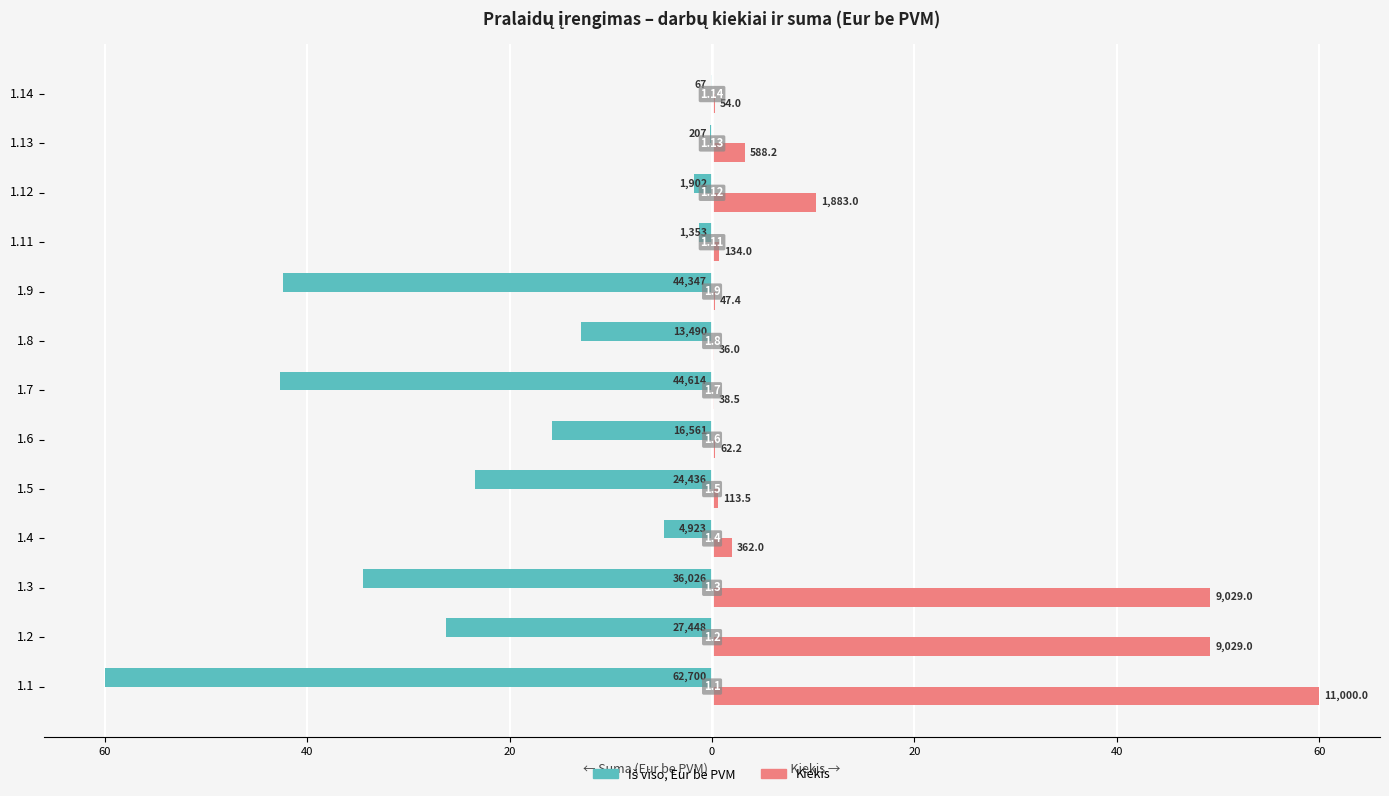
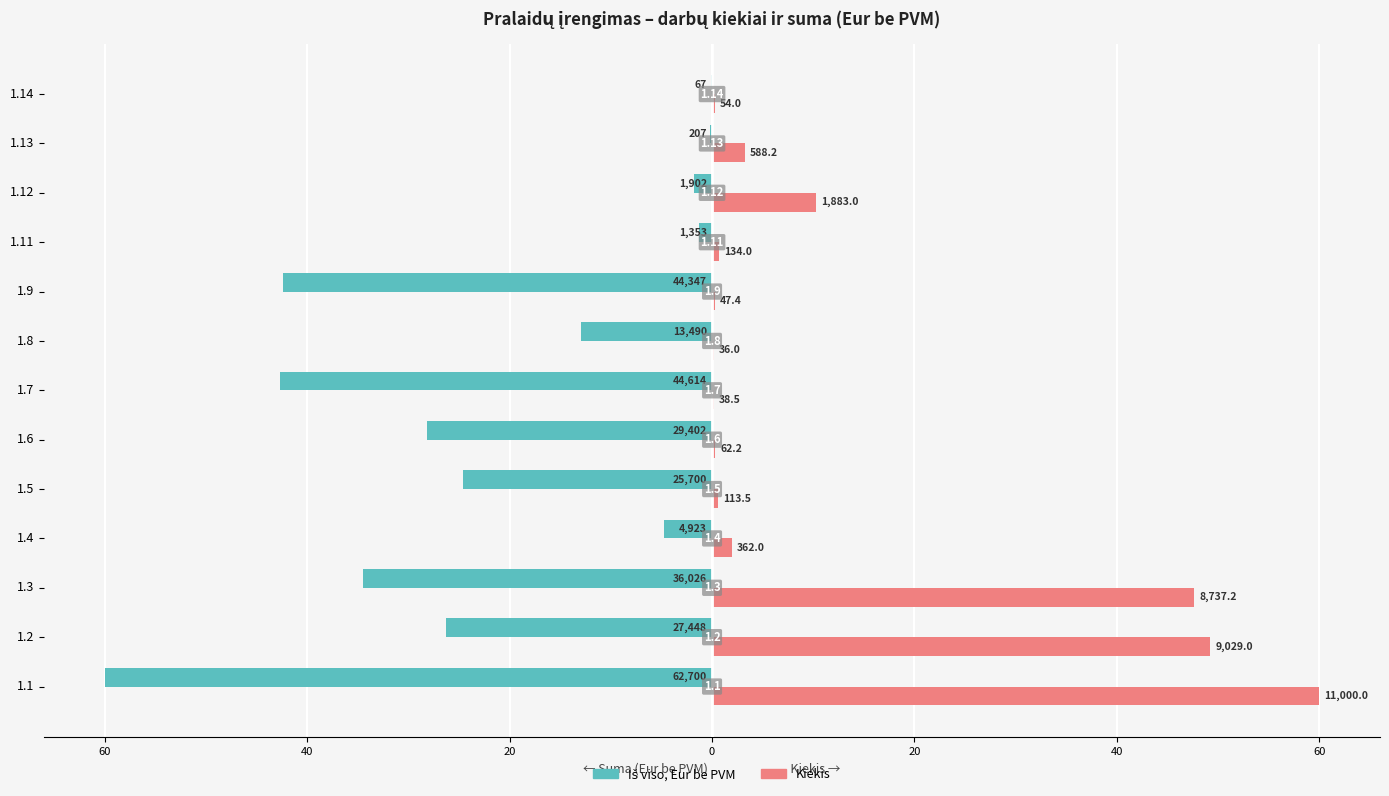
  {
    "Iš viso, Eur be PVM": {
-     "1.6": "16,561",
-     "1.5": "24,436"
+     "1.6": "29,402",
+     "1.5": "25,700"
    },
    "Kiekis": {
-     "1.3": "9,029.0"
+     "1.3": "8,737.2"
    }
  }
